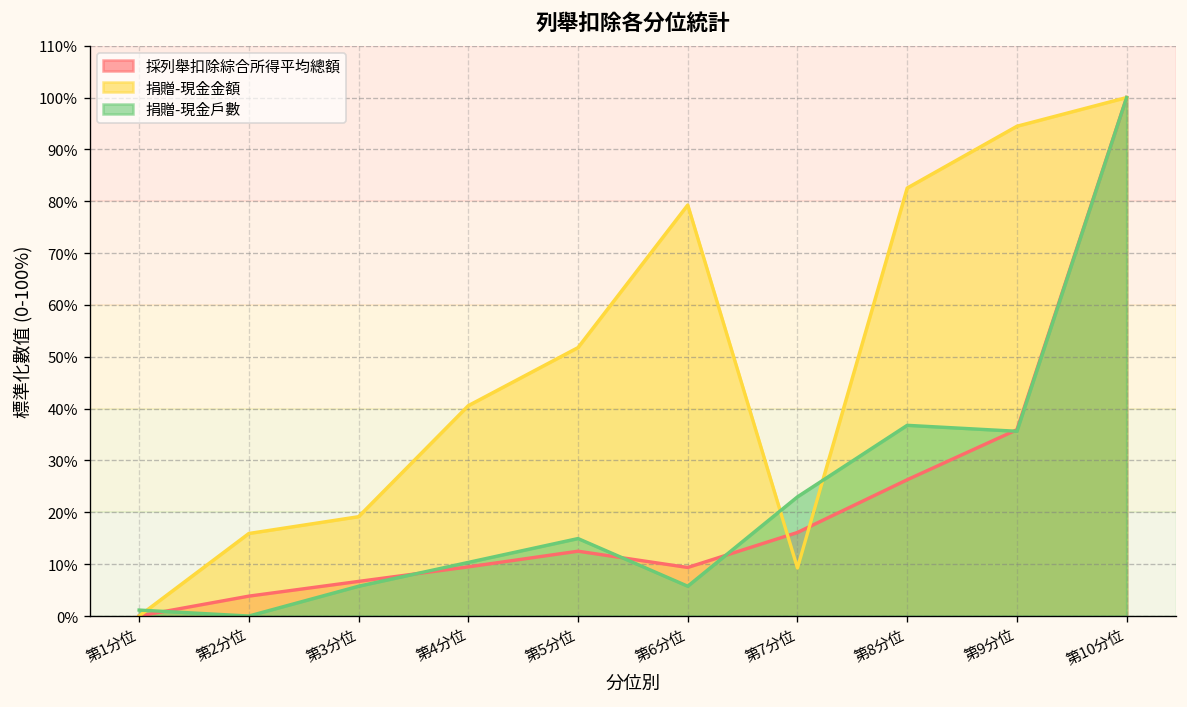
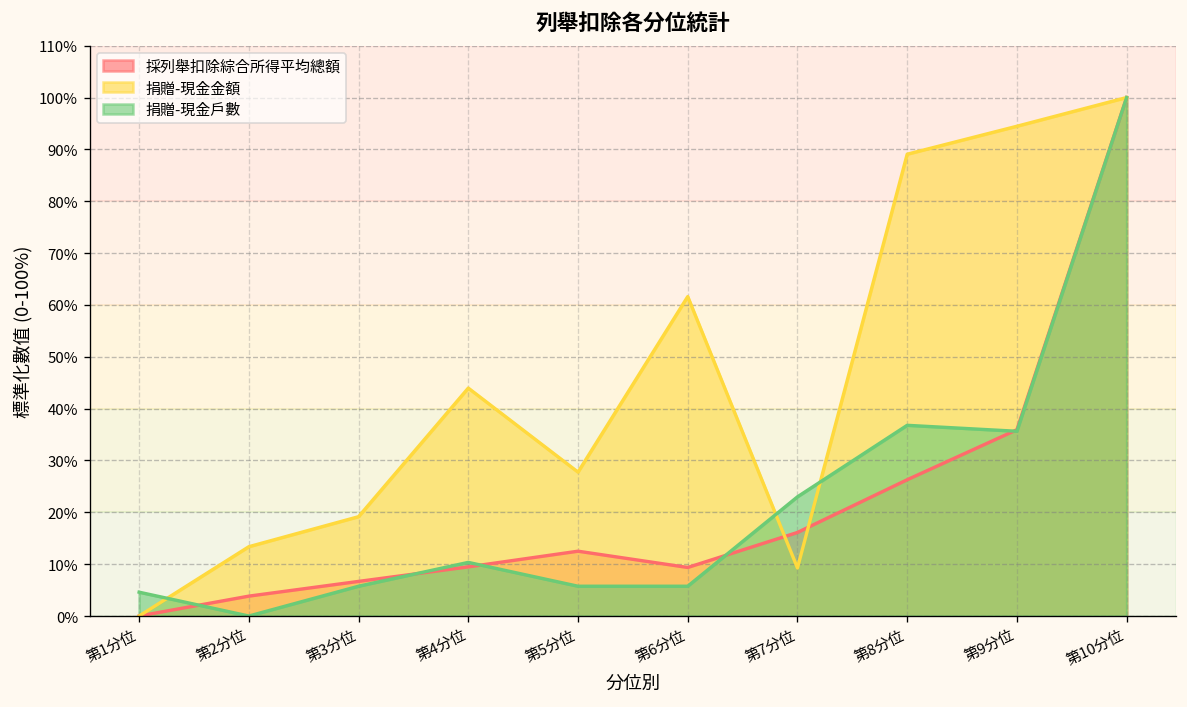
  {
    "採列舉扣除綜合所得平均總額": {
      "第2分位": "4%",
      "第3分位": "7%",
      "第4分位": "9%",
      "第5分位": "13%",
      "第6分位": "9%",
      "第7分位": "16%",
      "第8分位": "26%"
    },
    "捐贈-現金金額": {
-     "第2分位": "16%",
+     "第2分位": "13%",
      "第3分位": "19%",
-     "第4分位": "41%",
-     "第5分位": "52%",
-     "第6分位": "79%",
+     "第4分位": "44%",
+     "第5分位": "28%",
+     "第6分位": "62%",
      "第7分位": "9%",
-     "第8分位": "83%",
+     "第8分位": "89%",
      "第9分位": "94%"
    },
    "捐贈-現金戶數": {
-     "第1分位": "1%",
+     "第1分位": "5%",
      "第2分位": "0%",
      "第3分位": "6%",
      "第4分位": "10%",
-     "第5分位": "15%",
+     "第5分位": "6%",
      "第6分位": "6%",
      "第7分位": "23%",
      "第8分位": "37%"
    }
  }
